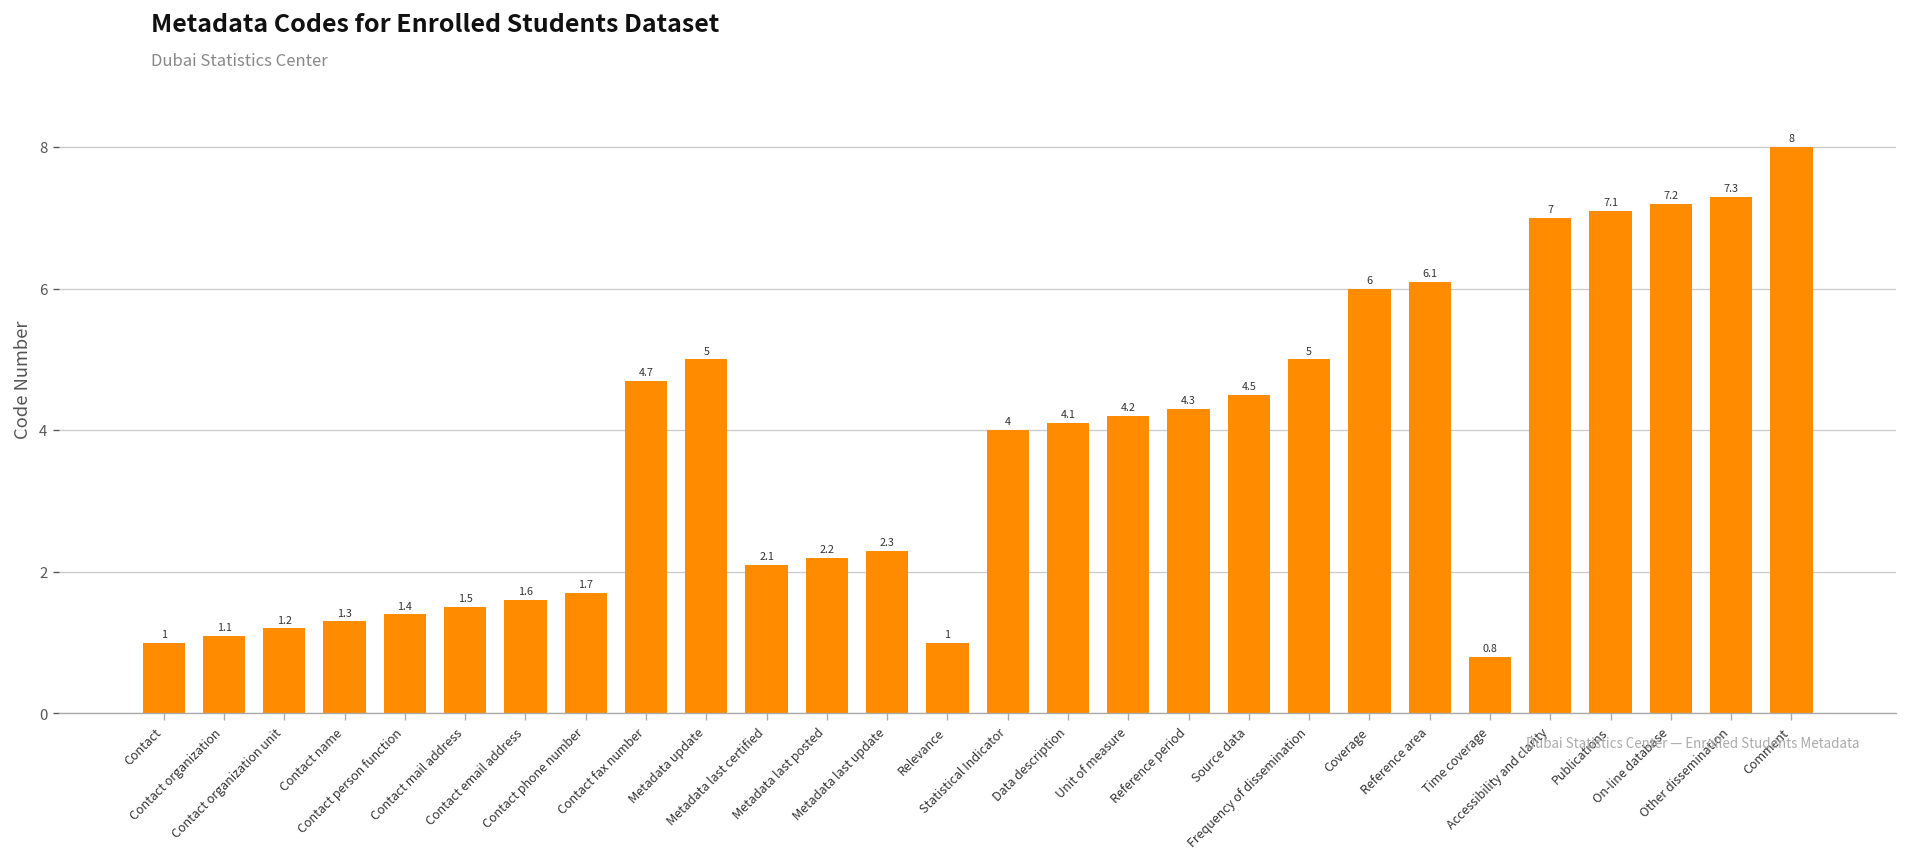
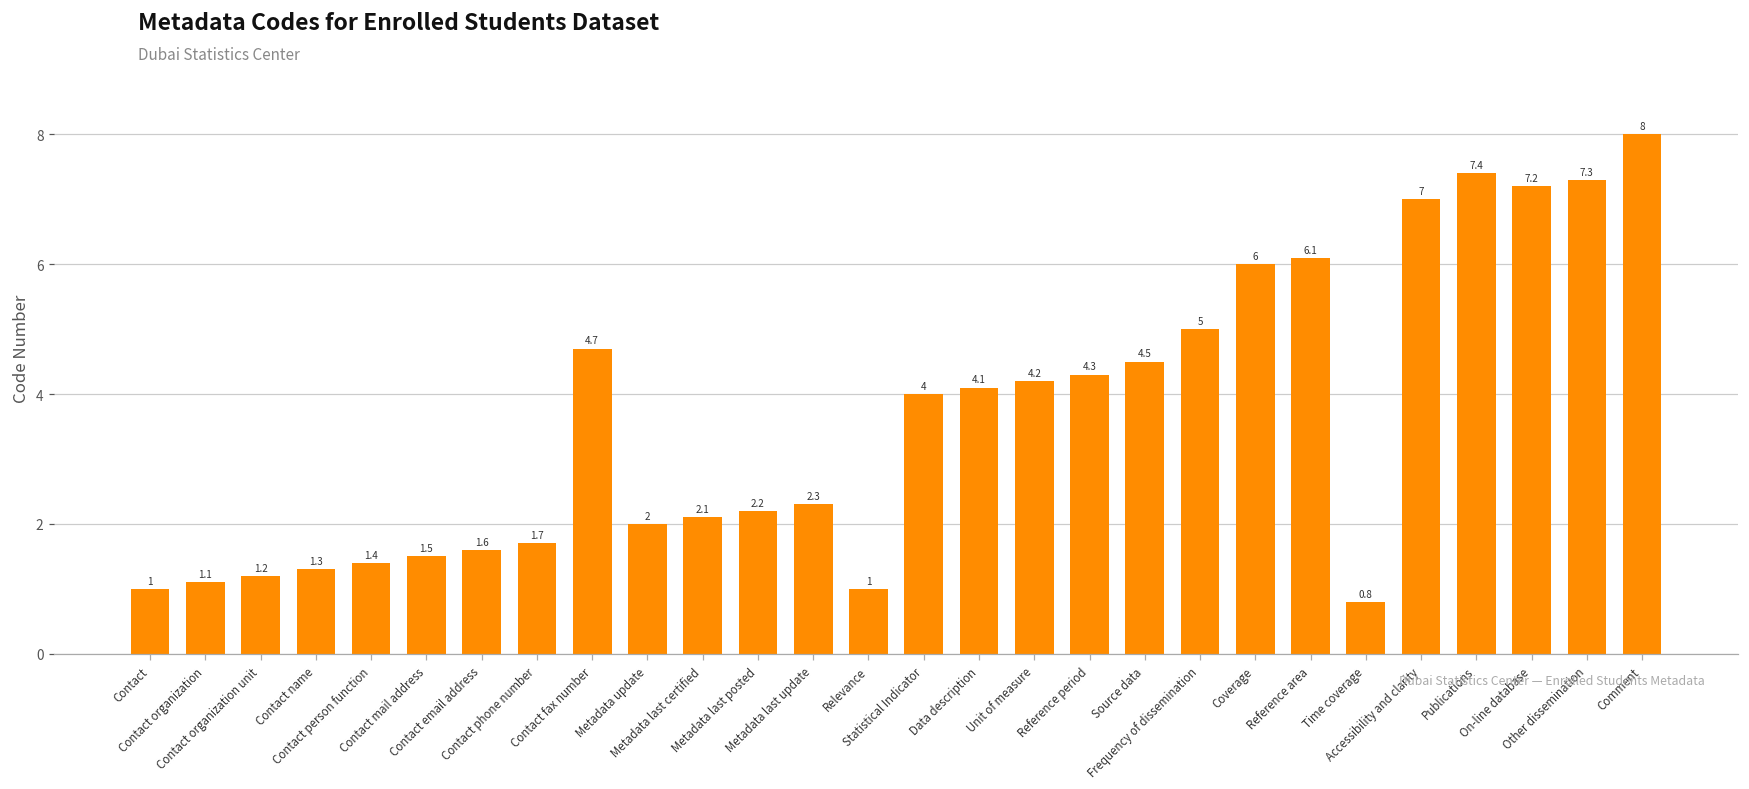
  {
    "Contact": 1,
    "Contact organization": 1.1,
    "Contact organization unit": 1.2,
    "Contact name": 1.3,
    "Contact person function": 1.4,
    "Contact mail address": 1.5,
    "Contact email address": 1.6,
    "Contact phone number": 1.7,
    "Contact fax number": 4.7,
-   "Metadata update": 5,
+   "Metadata update": 2,
    "Metadata last certified": 2.1,
    "Metadata last posted": 2.2,
    "Metadata last update": 2.3,
    "Relevance": 1,
    "Statistical Indicator": 4,
    "Data description": 4.1,
    "Unit of measure": 4.2,
    "Reference period": 4.3,
    "Source data": 4.5,
    "Frequency of dissemination": 5,
    "Coverage": 6,
    "Reference area": 6.1,
    "Time coverage": 0.8,
    "Accessibility and clarity": 7,
-   "Publications": 7.1,
+   "Publications": 7.4,
    "On-line database": 7.2,
    "Other dissemination": 7.3,
    "Comment": 8
  }
